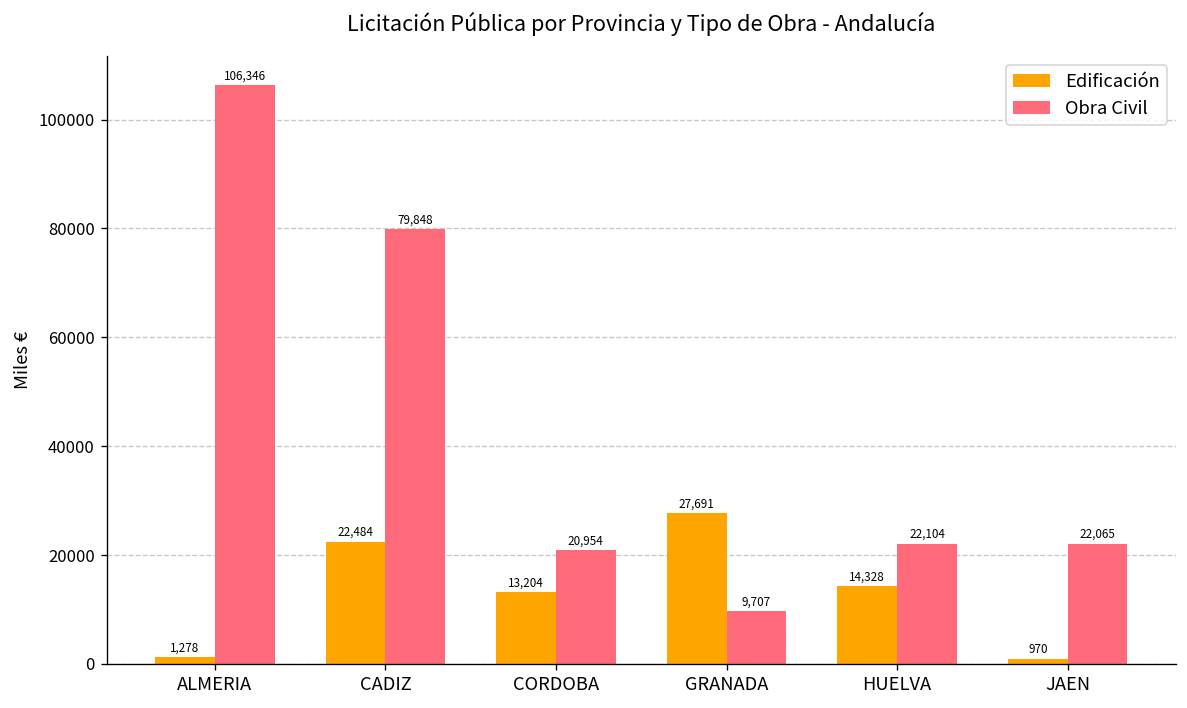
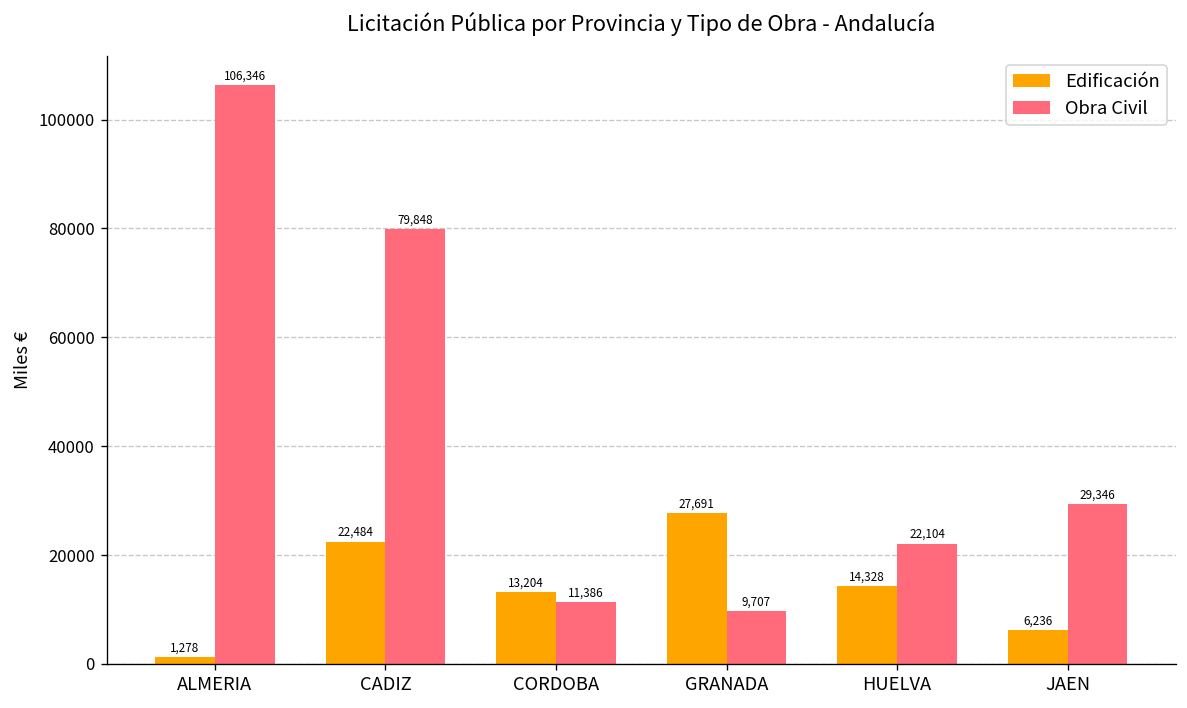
  {
    "Edificación": {
      "ALMERIA": "1,278",
      "CADIZ": "22,484",
      "CORDOBA": "13,204",
      "GRANADA": "27,691",
      "HUELVA": "14,328",
-     "JAEN": "970"
+     "JAEN": "6,236"
    },
    "Obra Civil": {
      "ALMERIA": "106,346",
      "CADIZ": "79,848",
-     "CORDOBA": "20,954",
+     "CORDOBA": "11,386",
      "GRANADA": "9,707",
      "HUELVA": "22,104",
-     "JAEN": "22,065"
+     "JAEN": "29,346"
    }
  }
